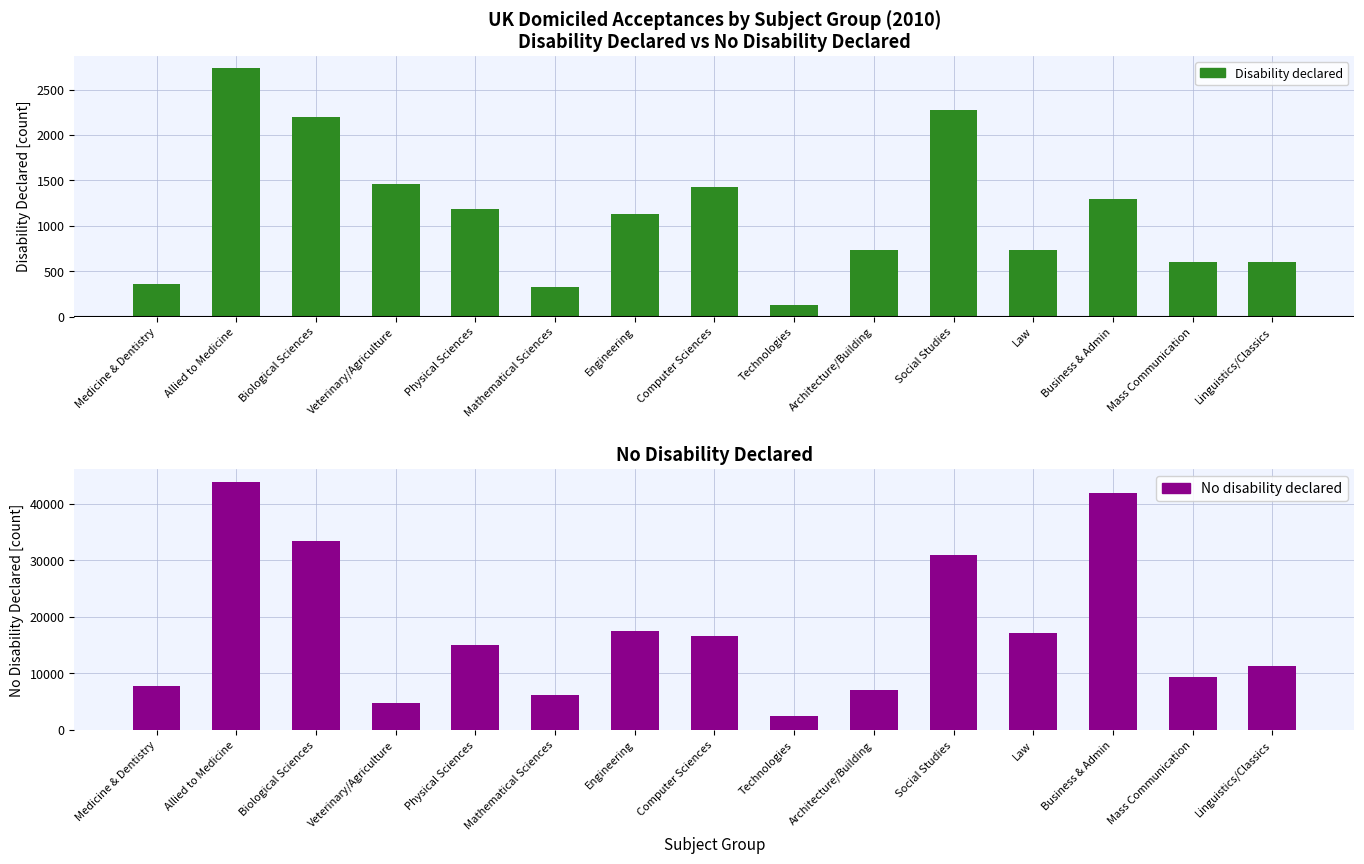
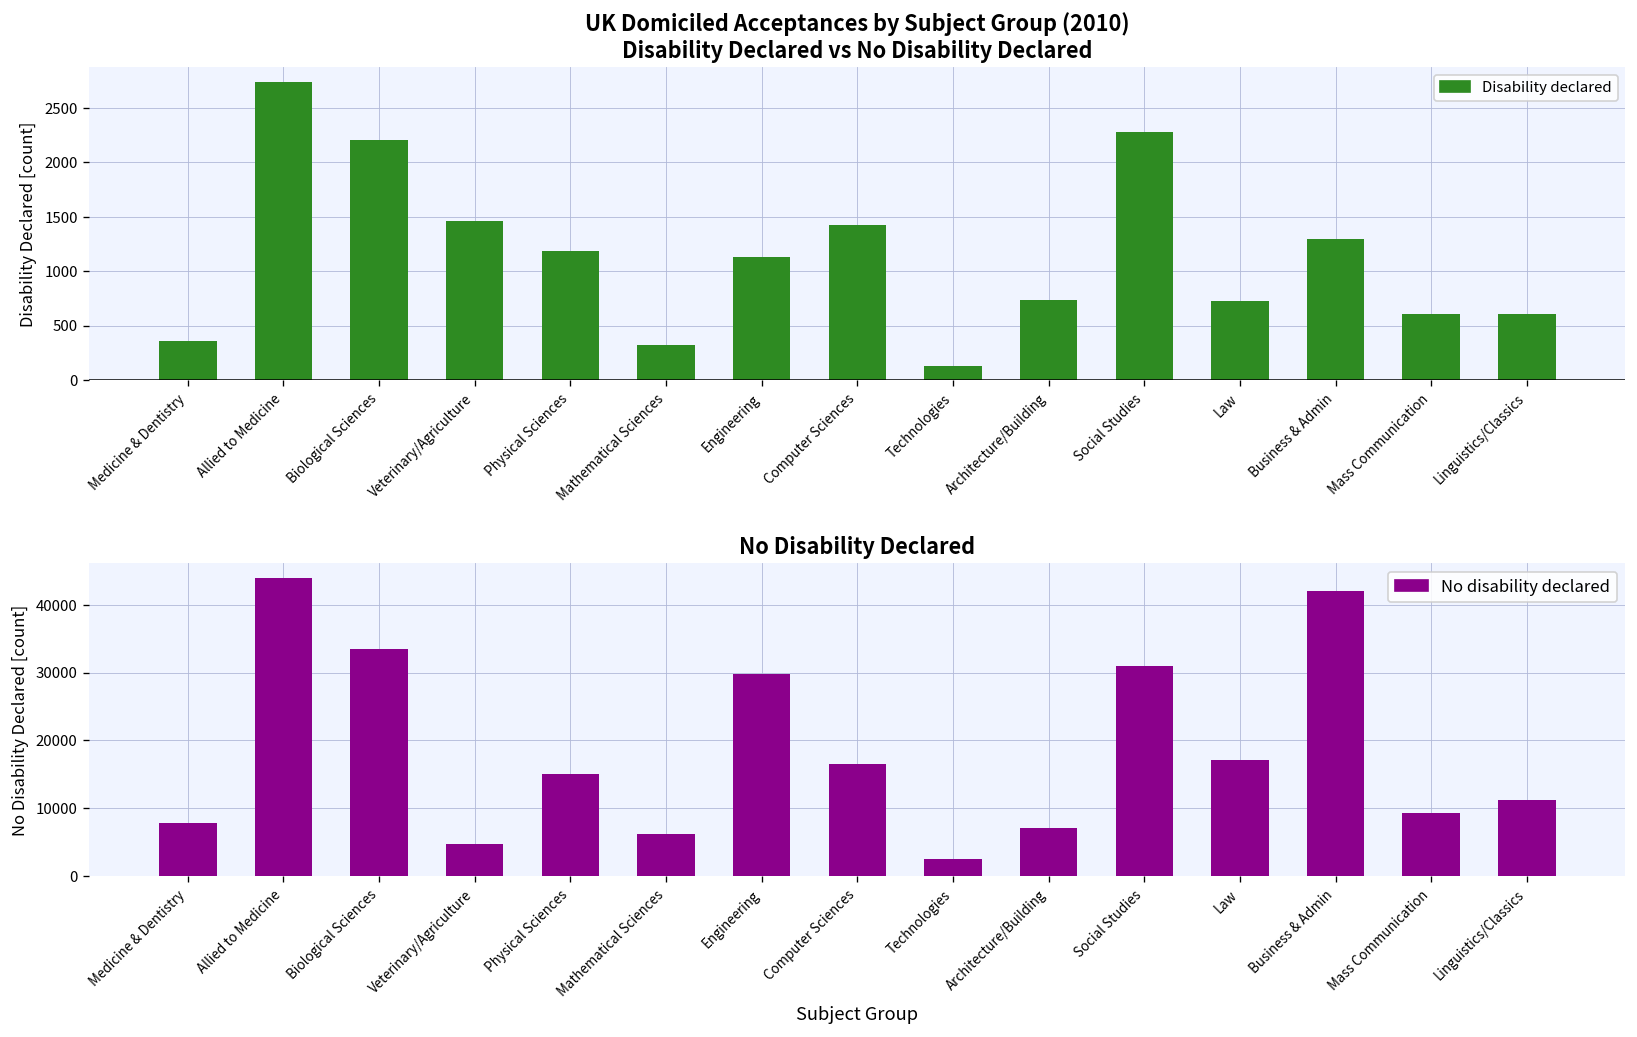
  {
    "UK Domiciled Acceptances by Subject Group (2010) Disability Declared vs No Disability Declared": {
      "Medicine & Dentistry": 400,
      "Allied to Medicine": 2700,
      "Biological Sciences": 2200,
      "Veterinary/Agriculture": 1500,
      "Physical Sciences": 1200,
      "Mathematical Sciences": 300,
      "Engineering": 1100,
      "Computer Sciences": 1400,
      "Technologies": 100,
      "Architecture/Building": 700,
      "Social Studies": 2300,
      "Law": 700,
      "Business & Admin": 1300,
      "Mass Communication": 600,
      "Linguistics/Classics": 600
    },
    "No Disability Declared": {
      "Medicine & Dentistry": 8000,
      "Allied to Medicine": 44000,
      "Biological Sciences": 33000,
      "Veterinary/Agriculture": 5000,
      "Physical Sciences": 15000,
      "Mathematical Sciences": 6000,
-     "Engineering": 18000,
+     "Engineering": 30000,
      "Computer Sciences": 17000,
      "Technologies": 3000,
      "Architecture/Building": 7000,
      "Social Studies": 31000,
      "Law": 17000,
      "Business & Admin": 42000,
      "Mass Communication": 9000,
      "Linguistics/Classics": 11000
    }
  }
